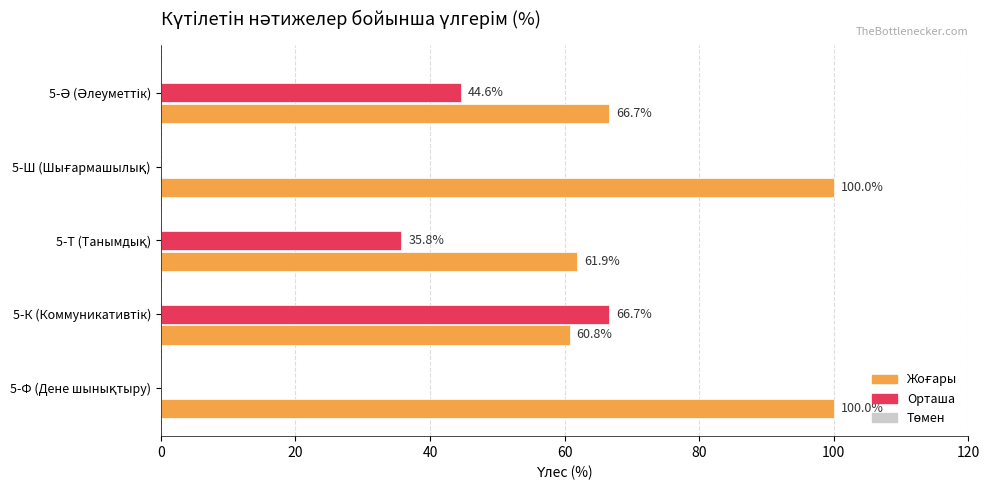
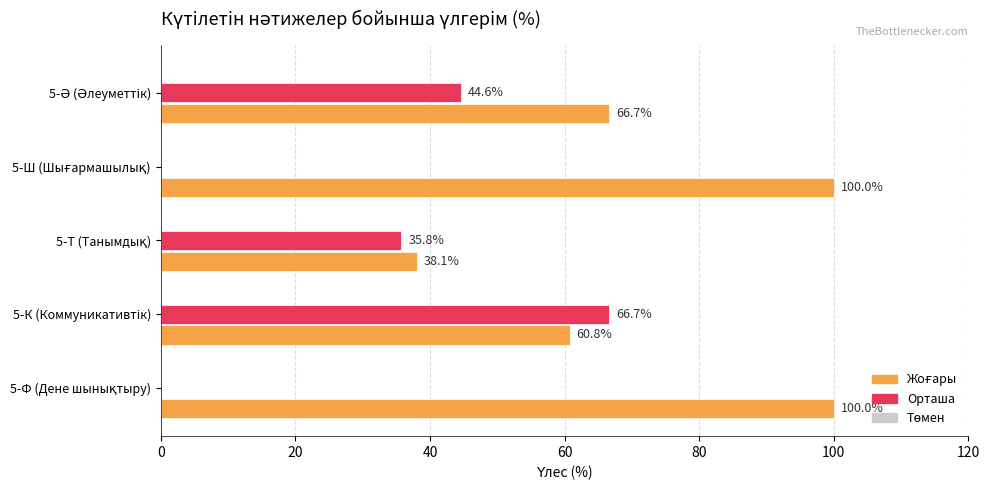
  {
    "Жоғары": {
      "5-Ә (Әлеуметтік)": "66.7%",
      "5-Ш (Шығармашылық)": "100.0%",
-     "5-Т (Танымдық)": "61.9%",
+     "5-Т (Танымдық)": "38.1%",
      "5-К (Коммуникативтік)": "60.8%",
      "5-Ф (Дене шынықтыру)": "100.0%"
    },
    "Орташа": {
      "5-Ә (Әлеуметтік)": "44.6%",
      "5-Т (Танымдық)": "35.8%",
      "5-К (Коммуникативтік)": "66.7%"
    },
    "Төмен": {
      "5-Ә (Әлеуметтік)": "0",
      "5-Ш (Шығармашылық)": "0",
      "5-Т (Танымдық)": "0",
      "5-К (Коммуникативтік)": "0",
      "5-Ф (Дене шынықтыру)": "0"
    }
  }
